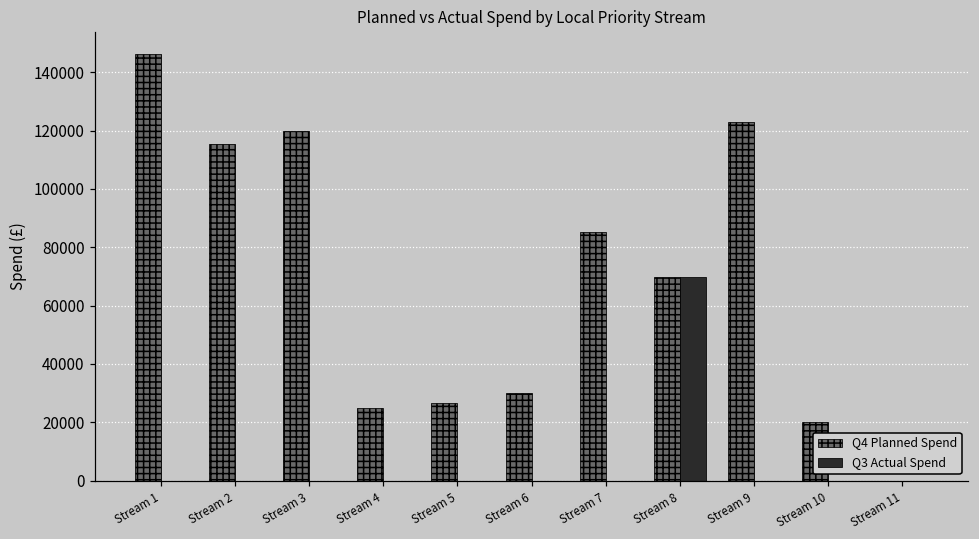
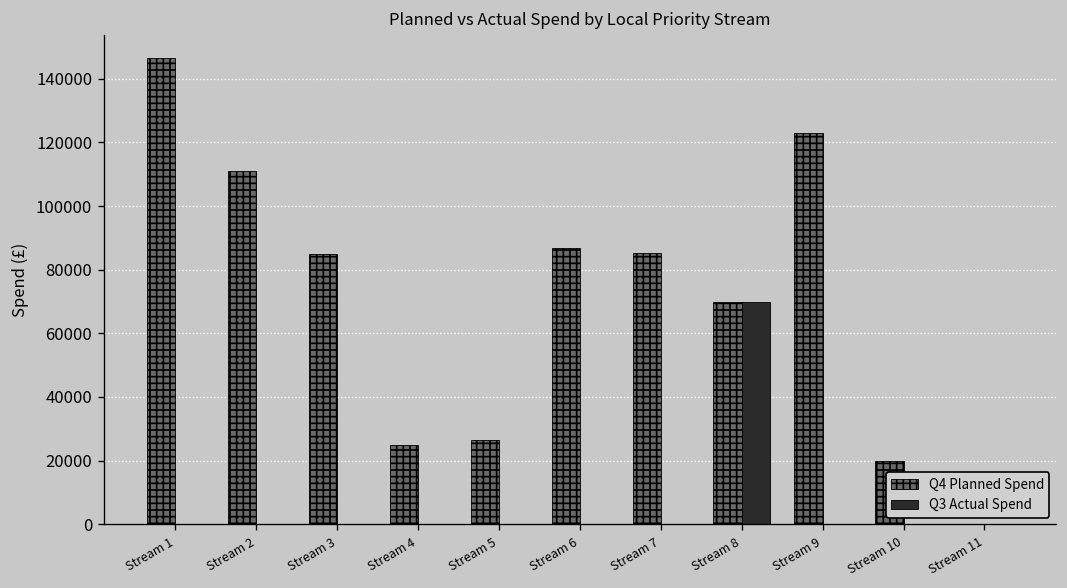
  {
    "Q4 Planned Spend": {
      "Stream 1": 146000,
-     "Stream 2": 115000,
-     "Stream 3": 120000,
+     "Stream 2": 111000,
+     "Stream 3": 85000,
      "Stream 4": 25000,
      "Stream 5": 27000,
-     "Stream 6": 30000,
+     "Stream 6": 87000,
      "Stream 7": 85000,
      "Stream 8": 70000,
      "Stream 9": 123000,
      "Stream 10": 20000,
      "Stream 11": 0
    },
    "Q3 Actual Spend": {
      "Stream 1": 0,
      "Stream 2": 0,
      "Stream 3": 0,
      "Stream 4": 0,
      "Stream 5": 0,
      "Stream 6": 0,
      "Stream 7": 0,
      "Stream 8": 70000,
      "Stream 9": 0,
      "Stream 10": 0,
      "Stream 11": 0
    }
  }
